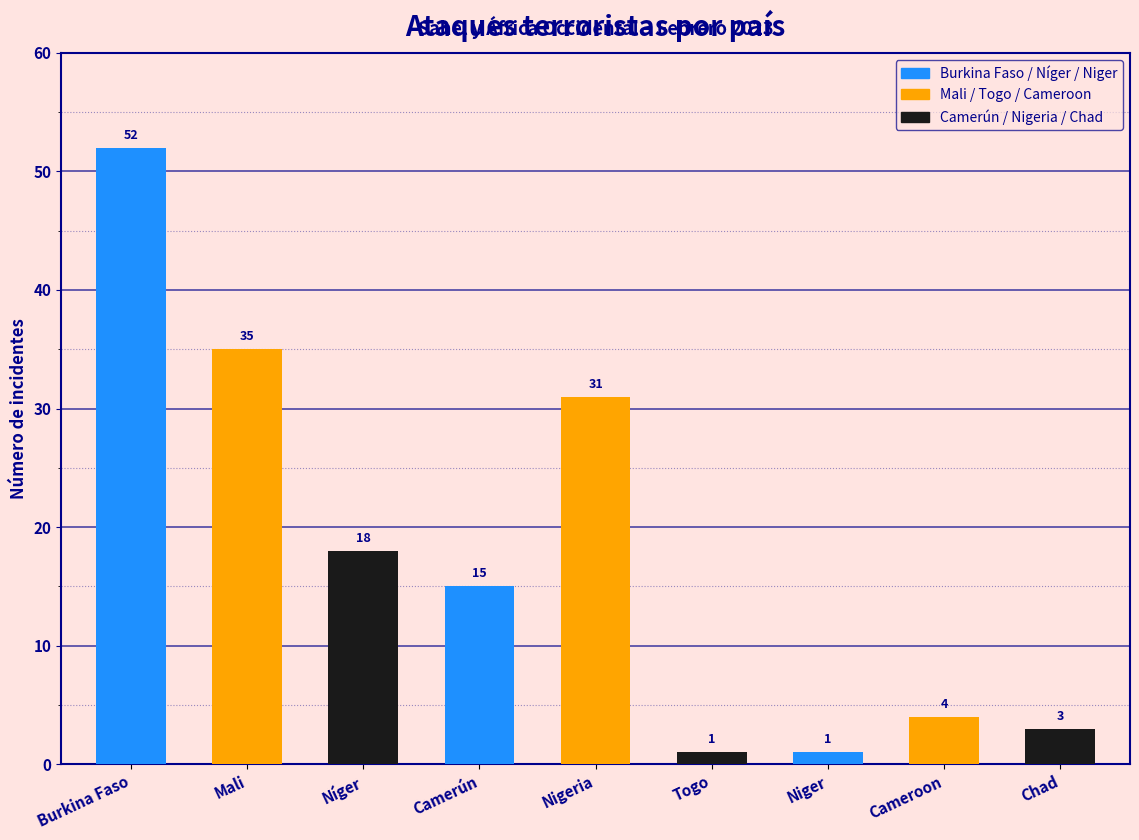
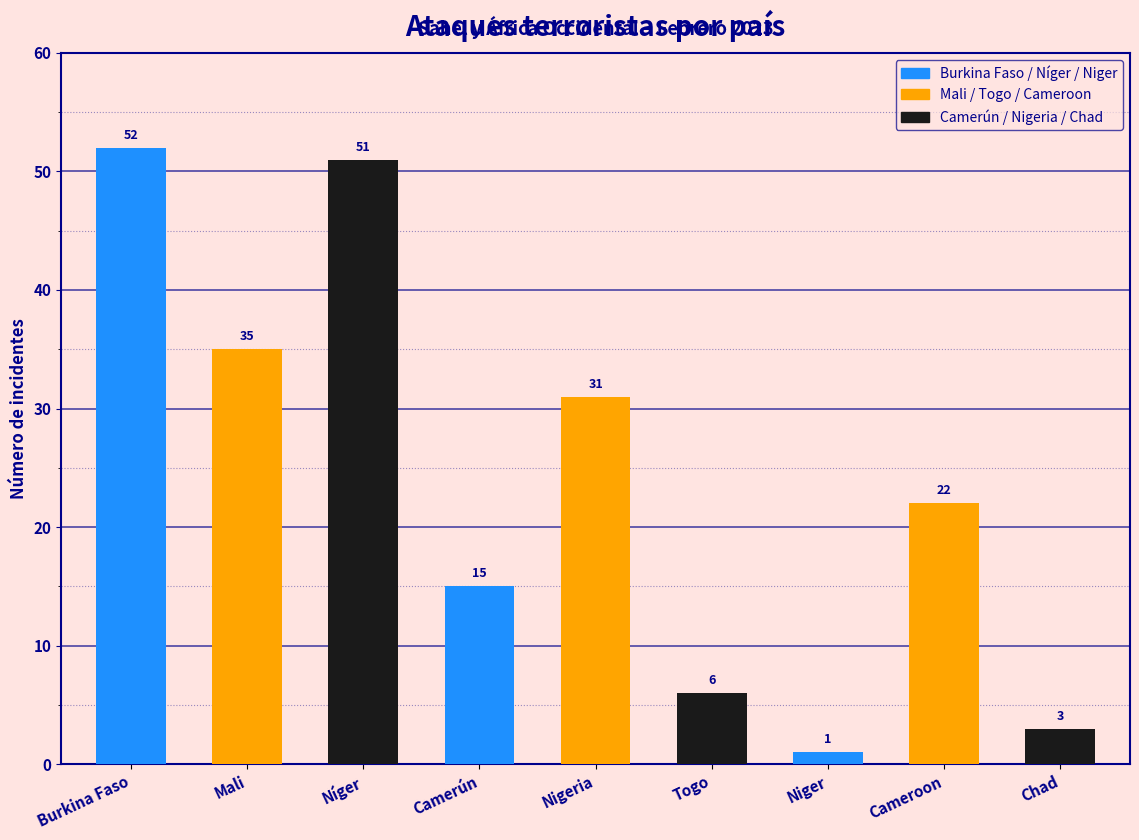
  {
    "Burkina Faso": 52,
    "Mali": 35,
-   "Níger": 18,
+   "Níger": 51,
    "Camerún": 15,
    "Nigeria": 31,
-   "Togo": 1,
+   "Togo": 6,
    "Niger": 1,
-   "Cameroon": 4,
+   "Cameroon": 22,
    "Chad": 3
  }
